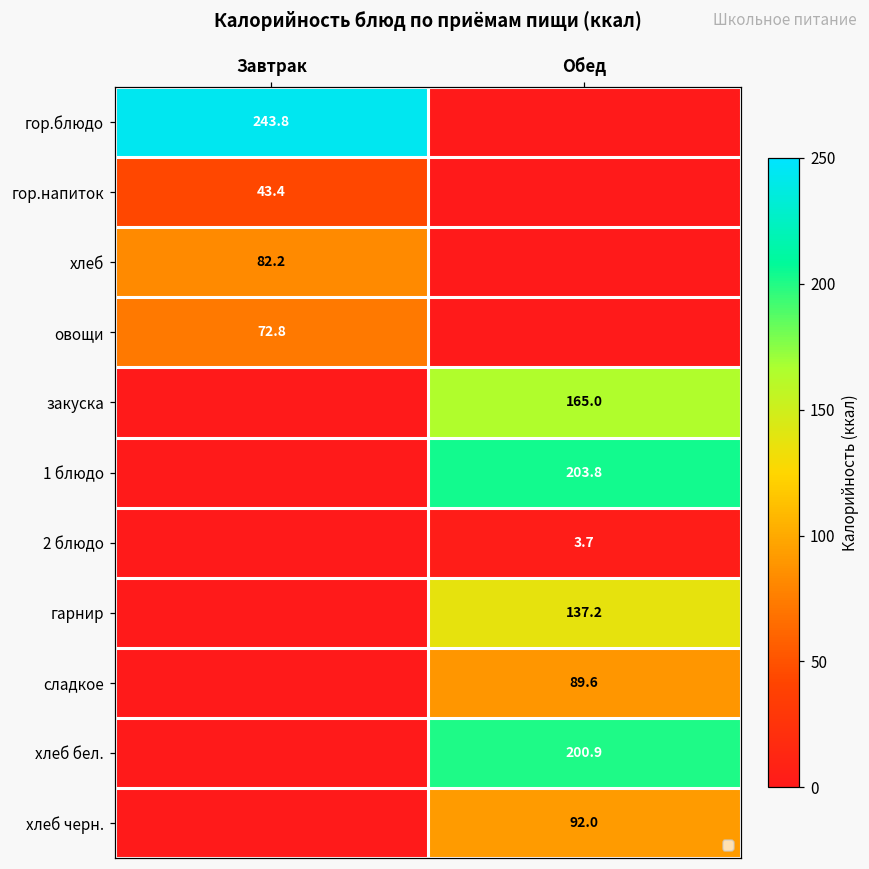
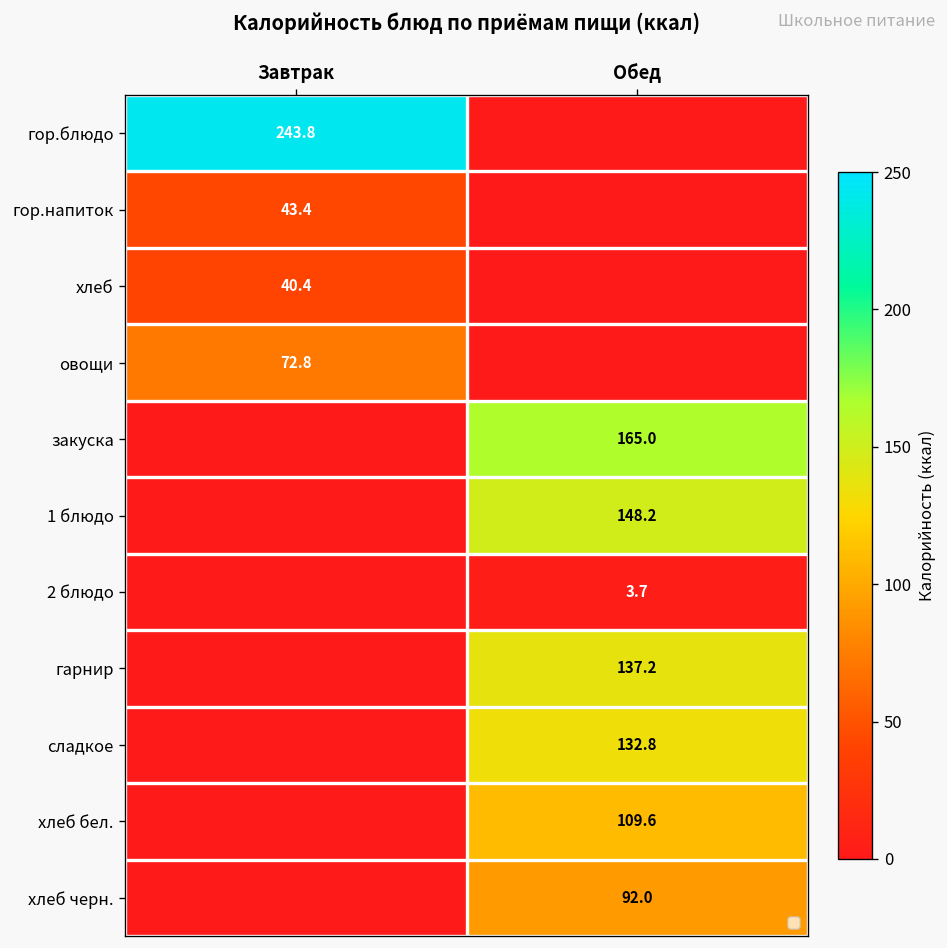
  {
    "гор.блюдо": {
      "Завтрак": 243.8
    },
    "гор.напиток": {
      "Завтрак": 43.4
    },
    "хлеб": {
-     "Завтрак": 82.2
+     "Завтрак": 40.4
    },
    "овощи": {
      "Завтрак": 72.8
    },
    "закуска": {
      "Обед": 165.0
    },
    "1 блюдо": {
-     "Обед": 203.8
+     "Обед": 148.2
    },
    "2 блюдо": {
      "Обед": 3.7
    },
    "гарнир": {
      "Обед": 137.2
    },
    "сладкое": {
-     "Обед": 89.6
+     "Обед": 132.8
    },
    "хлеб бел.": {
-     "Обед": 200.9
+     "Обед": 109.6
    },
    "хлеб черн.": {
      "Обед": 92.0
    }
  }
